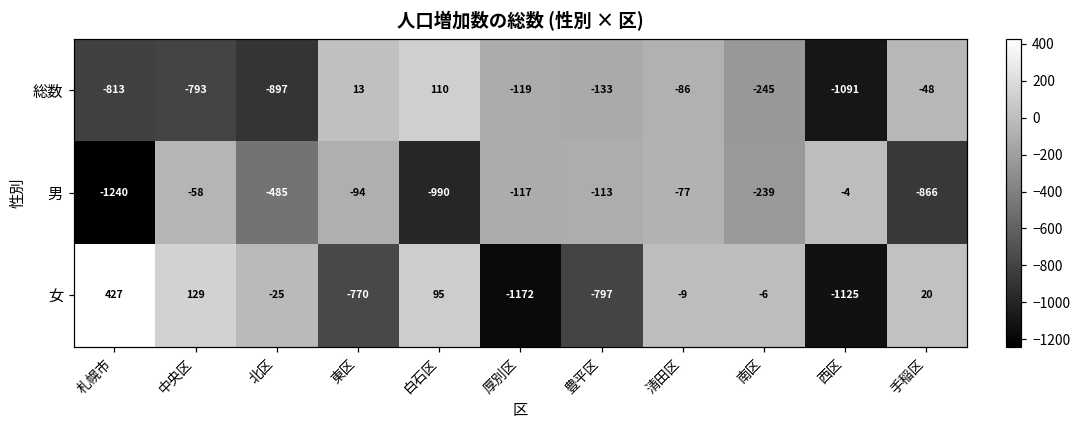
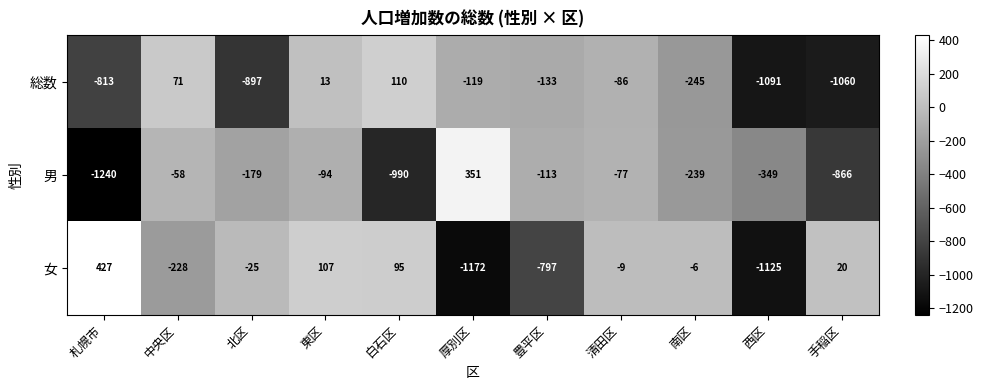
  {
    "総数": {
      "札幌市": -813,
-     "中央区": -793,
+     "中央区": 71,
      "北区": -897,
      "東区": 13,
      "白石区": 110,
      "厚別区": -119,
      "豊平区": -133,
      "清田区": -86,
      "南区": -245,
      "西区": -1091,
-     "手稲区": -48
+     "手稲区": -1060
    },
    "男": {
      "札幌市": -1240,
      "中央区": -58,
-     "北区": -485,
+     "北区": -179,
      "東区": -94,
      "白石区": -990,
-     "厚別区": -117,
+     "厚別区": 351,
      "豊平区": -113,
      "清田区": -77,
      "南区": -239,
-     "西区": -4,
+     "西区": -349,
      "手稲区": -866
    },
    "女": {
      "札幌市": 427,
-     "中央区": 129,
+     "中央区": -228,
      "北区": -25,
-     "東区": -770,
+     "東区": 107,
      "白石区": 95,
      "厚別区": -1172,
      "豊平区": -797,
      "清田区": -9,
      "南区": -6,
      "西区": -1125,
      "手稲区": 20
    }
  }
